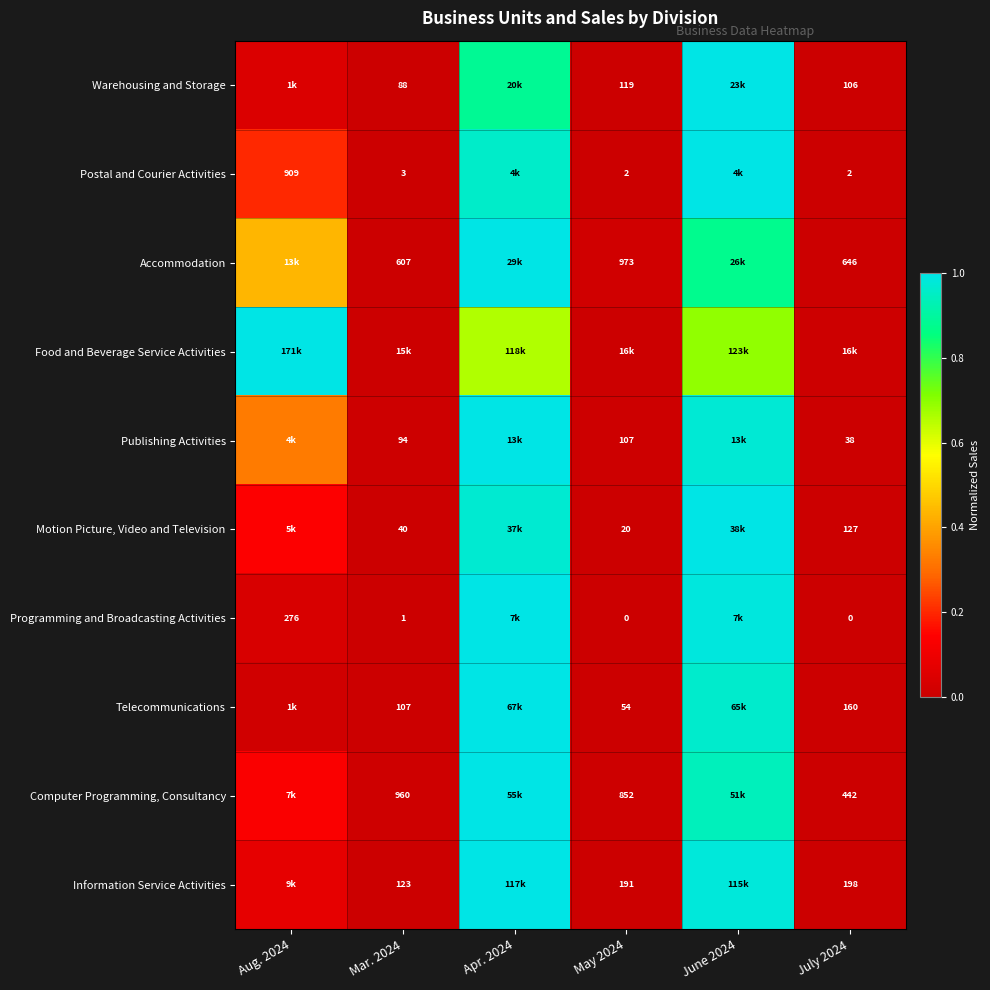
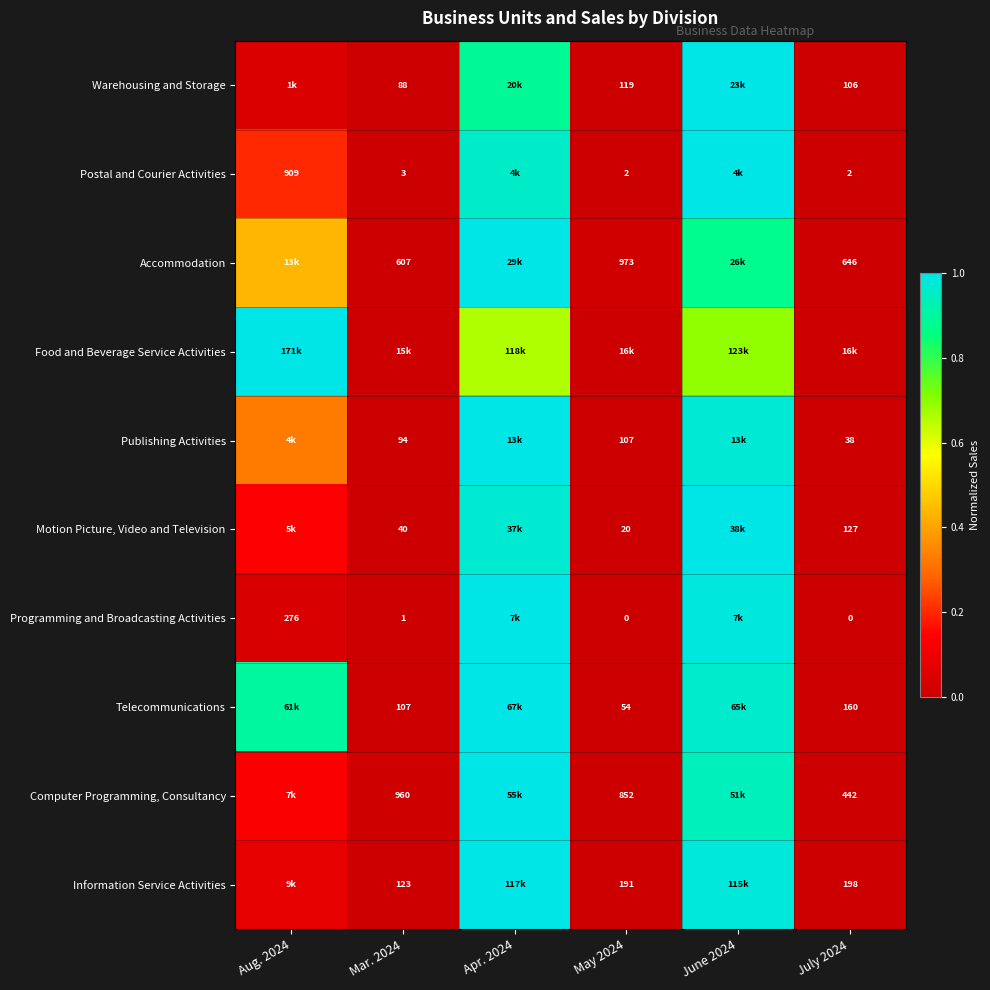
  {
    "Warehousing and Storage": {
      "Aug. 2024": "1k",
      "Mar. 2024": "88",
      "Apr. 2024": "20k",
      "May 2024": "119",
      "June 2024": "23k",
      "July 2024": "106"
    },
    "Postal and Courier Activities": {
      "Aug. 2024": "909",
      "Mar. 2024": "3",
      "Apr. 2024": "4k",
      "May 2024": "2",
      "June 2024": "4k",
      "July 2024": "2"
    },
    "Accommodation": {
      "Aug. 2024": "13k",
      "Mar. 2024": "607",
      "Apr. 2024": "29k",
      "May 2024": "973",
      "June 2024": "26k",
      "July 2024": "646"
    },
    "Food and Beverage Service Activities": {
      "Aug. 2024": "171k",
      "Mar. 2024": "15k",
      "Apr. 2024": "118k",
      "May 2024": "16k",
      "June 2024": "123k",
      "July 2024": "16k"
    },
    "Publishing Activities": {
      "Aug. 2024": "4k",
      "Mar. 2024": "94",
      "Apr. 2024": "13k",
      "May 2024": "107",
      "June 2024": "13k",
      "July 2024": "38"
    },
    "Motion Picture, Video and Television": {
      "Aug. 2024": "5k",
      "Mar. 2024": "40",
      "Apr. 2024": "37k",
      "May 2024": "20",
      "June 2024": "38k",
      "July 2024": "127"
    },
    "Programming and Broadcasting Activities": {
      "Aug. 2024": "276",
      "Mar. 2024": "1",
      "Apr. 2024": "7k",
      "May 2024": "0",
      "June 2024": "7k",
      "July 2024": "0"
    },
    "Telecommunications": {
-     "Aug. 2024": "1k",
+     "Aug. 2024": "61k",
      "Mar. 2024": "107",
      "Apr. 2024": "67k",
      "May 2024": "54",
      "June 2024": "65k",
      "July 2024": "160"
    },
    "Computer Programming, Consultancy": {
      "Aug. 2024": "7k",
      "Mar. 2024": "960",
      "Apr. 2024": "55k",
      "May 2024": "852",
      "June 2024": "51k",
      "July 2024": "442"
    },
    "Information Service Activities": {
      "Aug. 2024": "9k",
      "Mar. 2024": "123",
      "Apr. 2024": "117k",
      "May 2024": "191",
      "June 2024": "115k",
      "July 2024": "198"
    }
  }
